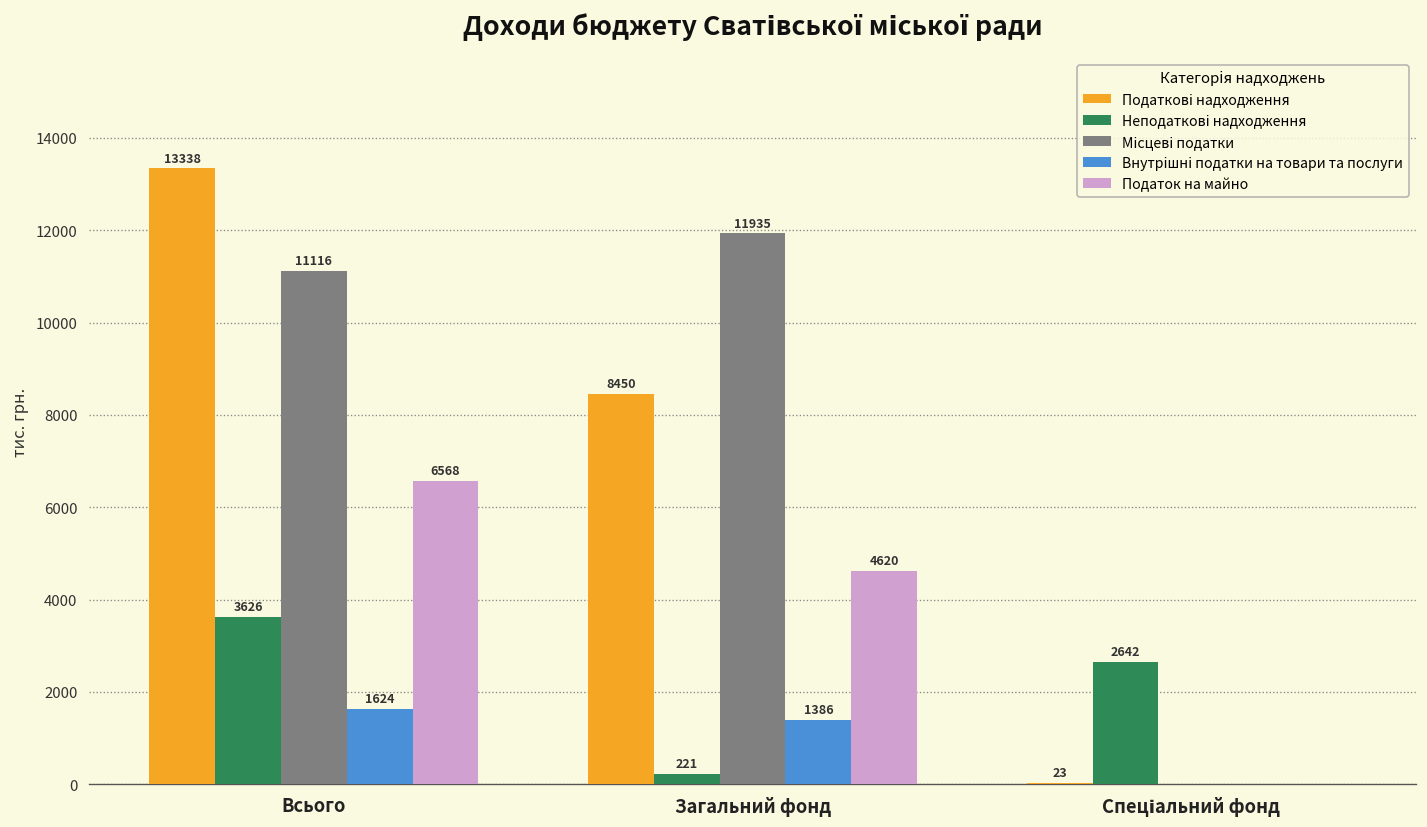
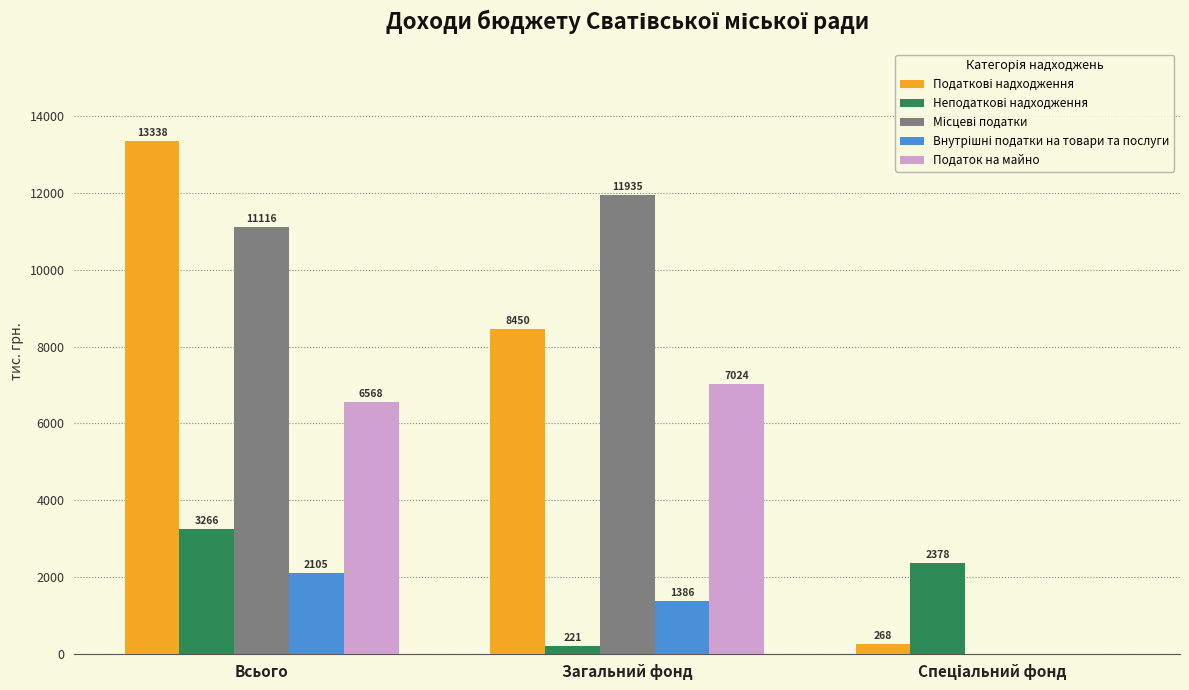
  {
    "Податкові надходження": {
      "Всього": 13338,
      "Загальний фонд": 8450,
-     "Спеціальний фонд": 23
+     "Спеціальний фонд": 268
    },
    "Неподаткові надходження": {
-     "Всього": 3626,
+     "Всього": 3266,
      "Загальний фонд": 221,
-     "Спеціальний фонд": 2642
+     "Спеціальний фонд": 2378
    },
    "Місцеві податки": {
      "Всього": 11116,
      "Загальний фонд": 11935
    },
    "Внутрішні податки на товари та послуги": {
-     "Всього": 1624,
+     "Всього": 2105,
      "Загальний фонд": 1386
    },
    "Податок на майно": {
      "Всього": 6568,
-     "Загальний фонд": 4620
+     "Загальний фонд": 7024
    }
  }
